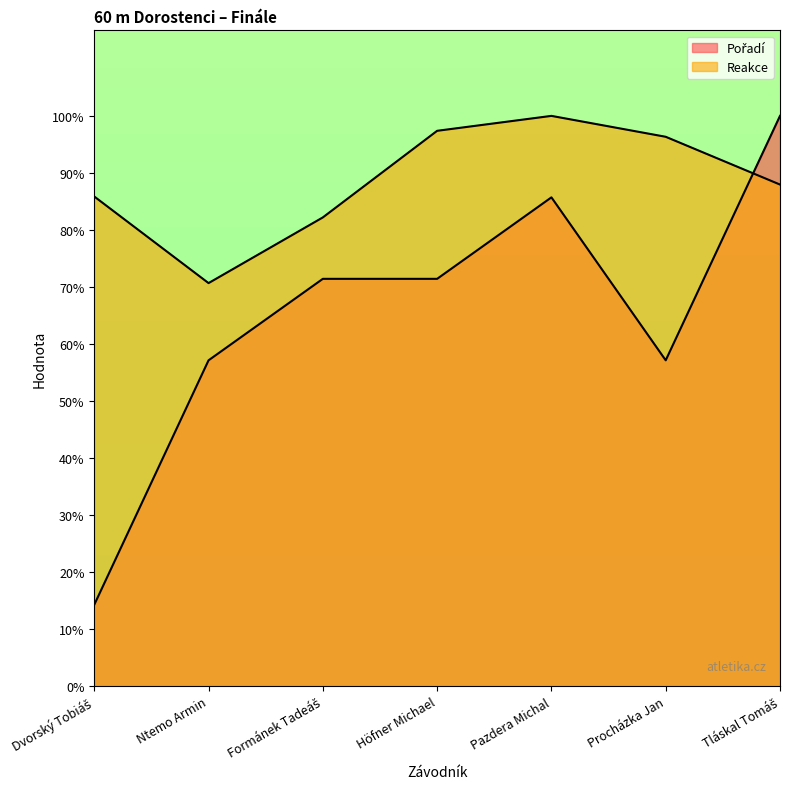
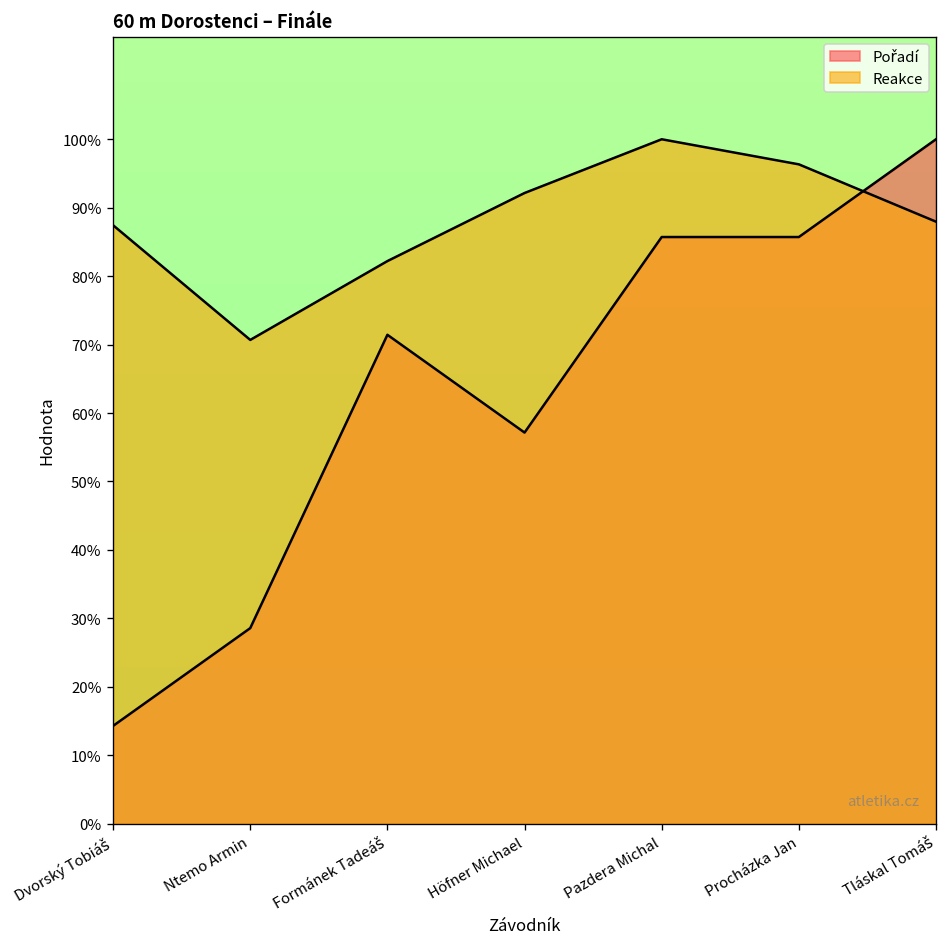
  {
    "Pořadí": {
      "Dvorský Tobiáš": "14%",
-     "Ntemo Armin": "57%",
+     "Ntemo Armin": "29%",
      "Formánek Tadeáš": "71%",
-     "Höfner Michael": "71%",
+     "Höfner Michael": "57%",
      "Pazdera Michal": "86%",
-     "Procházka Jan": "57%",
+     "Procházka Jan": "86%",
      "Tláskal Tomáš": "100%"
    },
    "Reakce": {
-     "Dvorský Tobiáš": "86%",
+     "Dvorský Tobiáš": "87%",
      "Ntemo Armin": "71%",
      "Formánek Tadeáš": "82%",
-     "Höfner Michael": "97%",
+     "Höfner Michael": "92%",
      "Pazdera Michal": "100%",
      "Procházka Jan": "96%",
      "Tláskal Tomáš": "88%"
    }
  }
